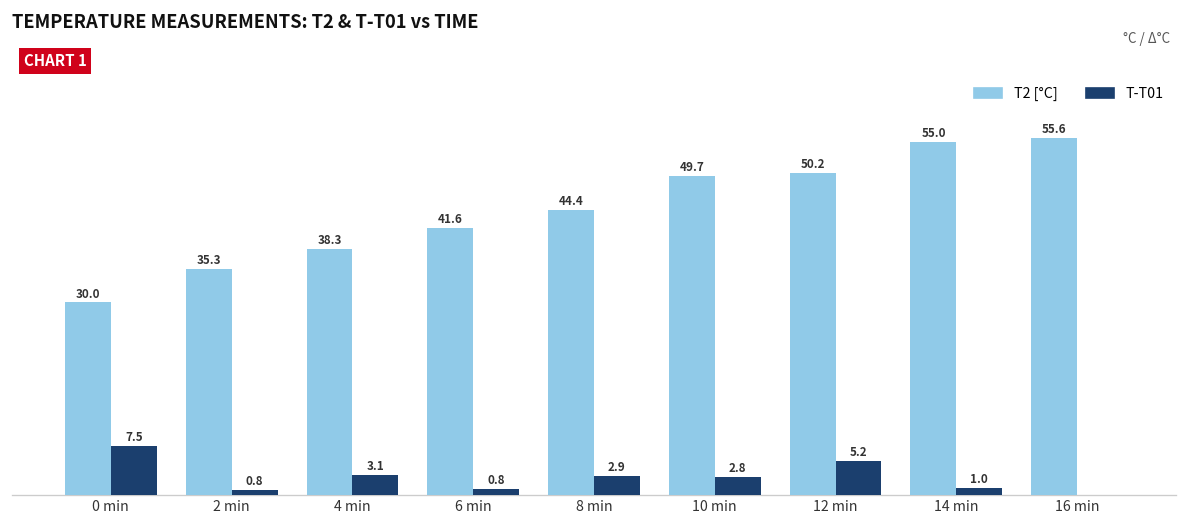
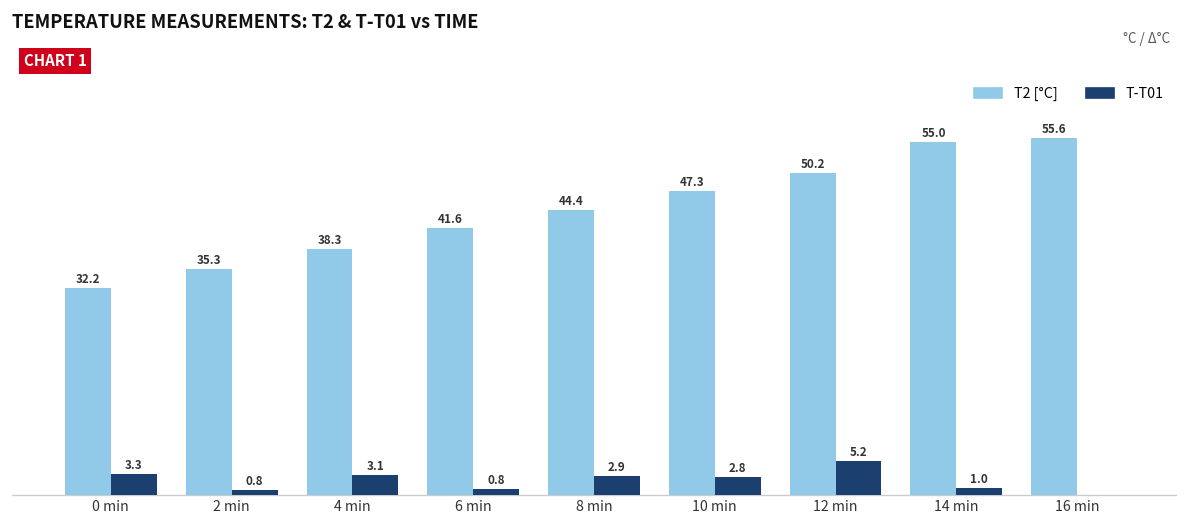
  {
    "T2 [°C]": {
-     "0 min": 30.0,
+     "0 min": 32.2,
      "2 min": 35.3,
      "4 min": 38.3,
      "6 min": 41.6,
      "8 min": 44.4,
-     "10 min": 49.7,
+     "10 min": 47.3,
      "12 min": 50.2,
      "14 min": 55.0,
      "16 min": 55.6
    },
    "T-T01": {
-     "0 min": 7.5,
+     "0 min": 3.3,
      "2 min": 0.8,
      "4 min": 3.1,
      "6 min": 0.8,
      "8 min": 2.9,
      "10 min": 2.8,
      "12 min": 5.2,
      "14 min": 1.0
    }
  }
